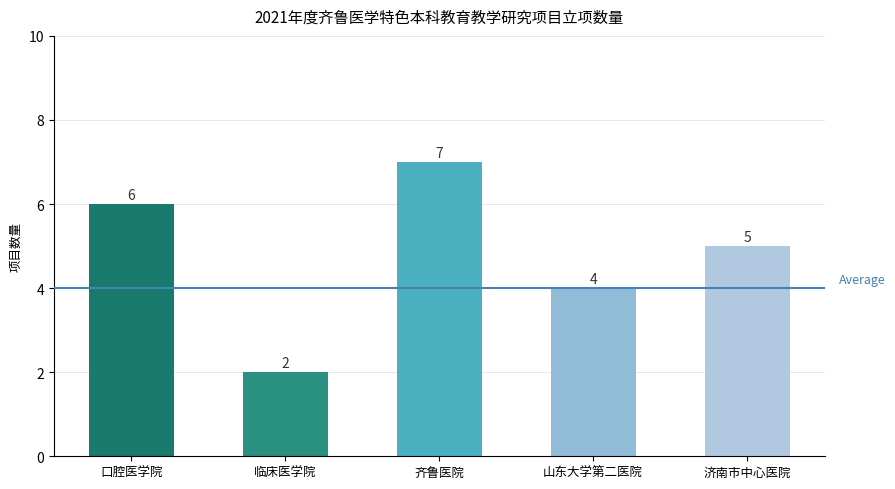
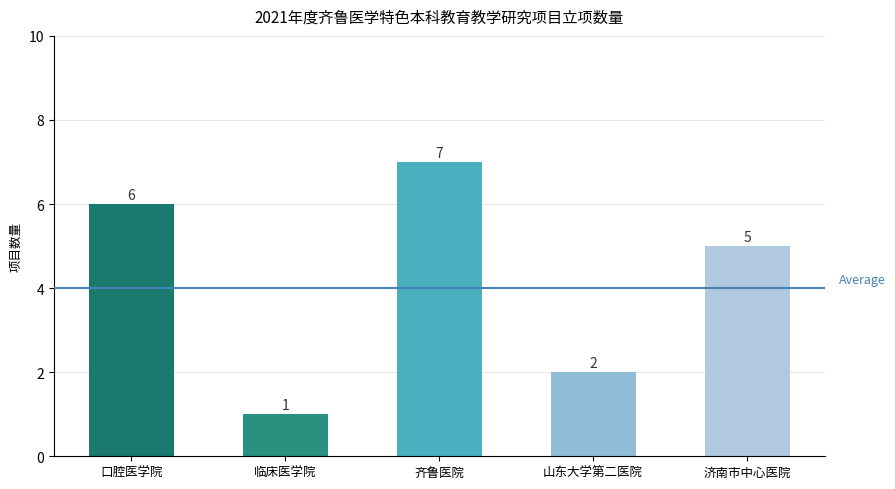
  {
    "口腔医学院": 6,
-   "临床医学院": 2,
+   "临床医学院": 1,
    "齐鲁医院": 7,
-   "山东大学第二医院": 4,
+   "山东大学第二医院": 2,
    "济南市中心医院": 5
  }
